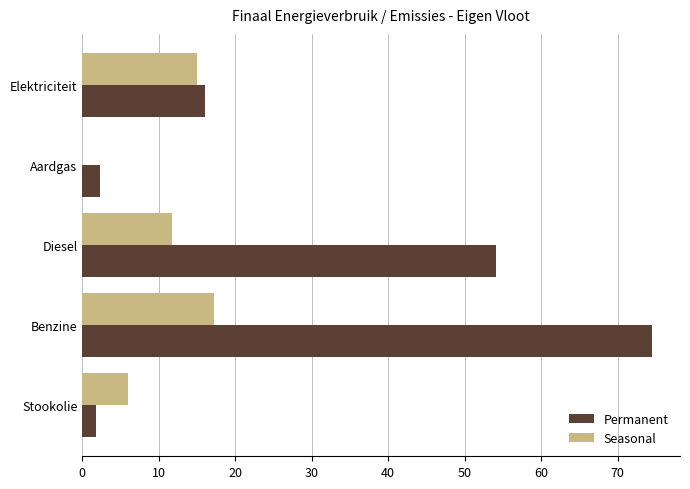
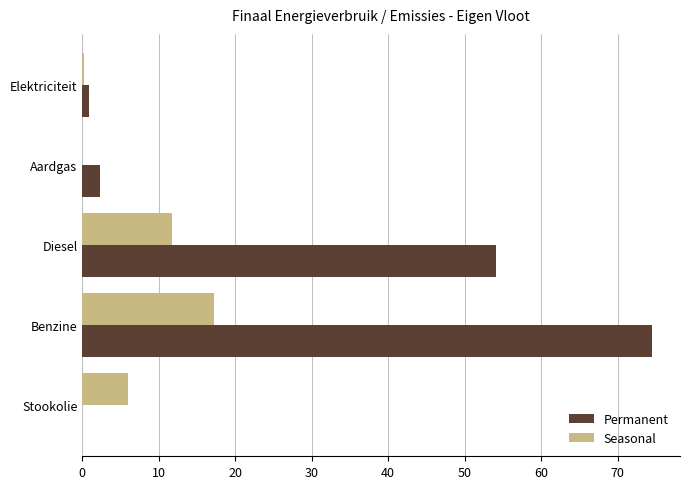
  {
    "Permanent": {
-     "Elektriciteit": 16,
+     "Elektriciteit": 1,
      "Aardgas": 2,
      "Diesel": 54,
      "Benzine": 74,
-     "Stookolie": 2
+     "Stookolie": 0
    },
    "Seasonal": {
-     "Elektriciteit": 15,
+     "Elektriciteit": 0,
      "Aardgas": 0,
      "Diesel": 12,
      "Benzine": 17,
      "Stookolie": 6
    }
  }
